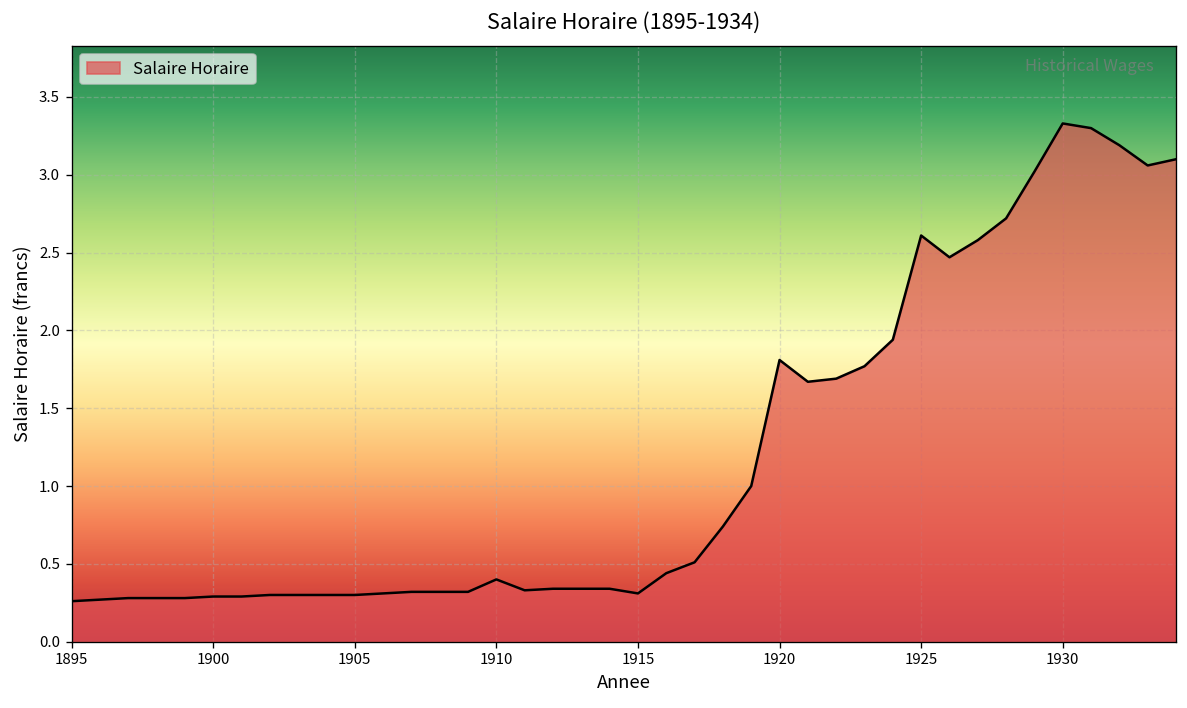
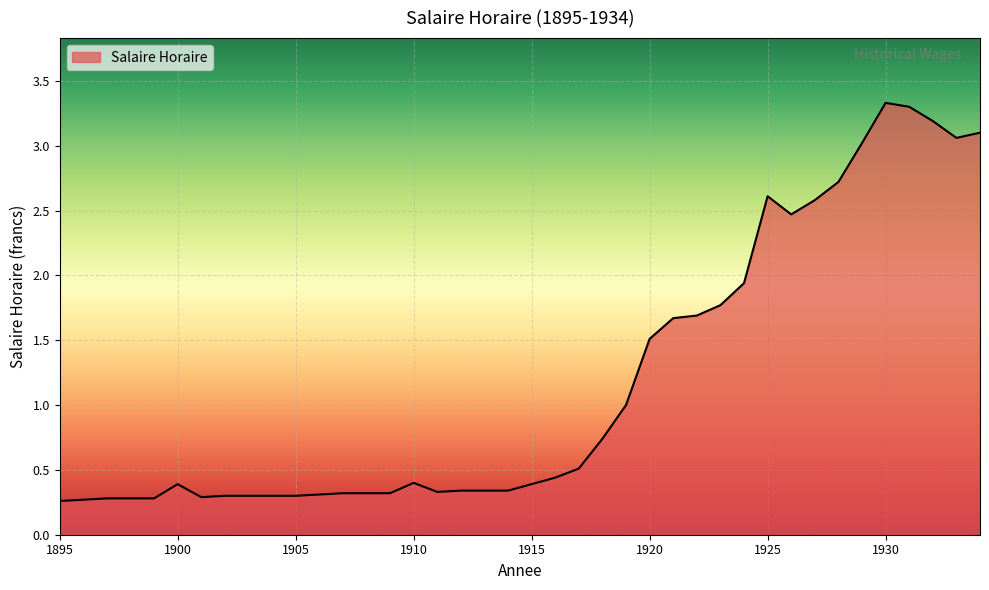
  {
    "1895": 0.26,
-   "1900": 0.29,
+   "1900": 0.39,
    "1905": 0.30,
    "1910": 0.40,
-   "1915": 0.31,
-   "1920": 1.81,
+   "1915": 0.39,
+   "1920": 1.51,
    "1925": 2.61,
    "1930": 3.33
  }
